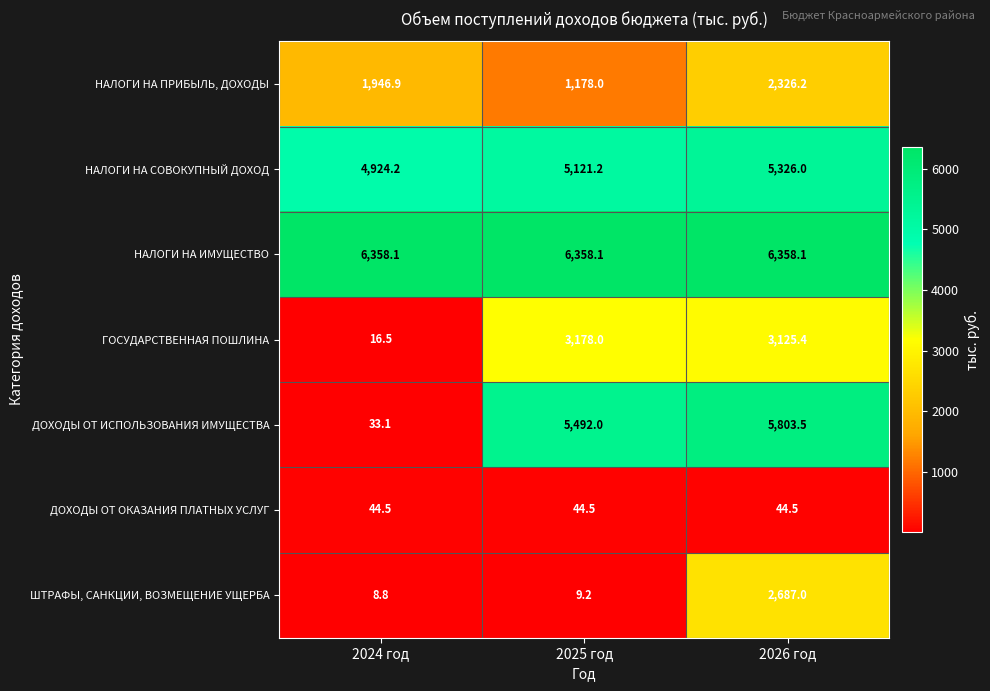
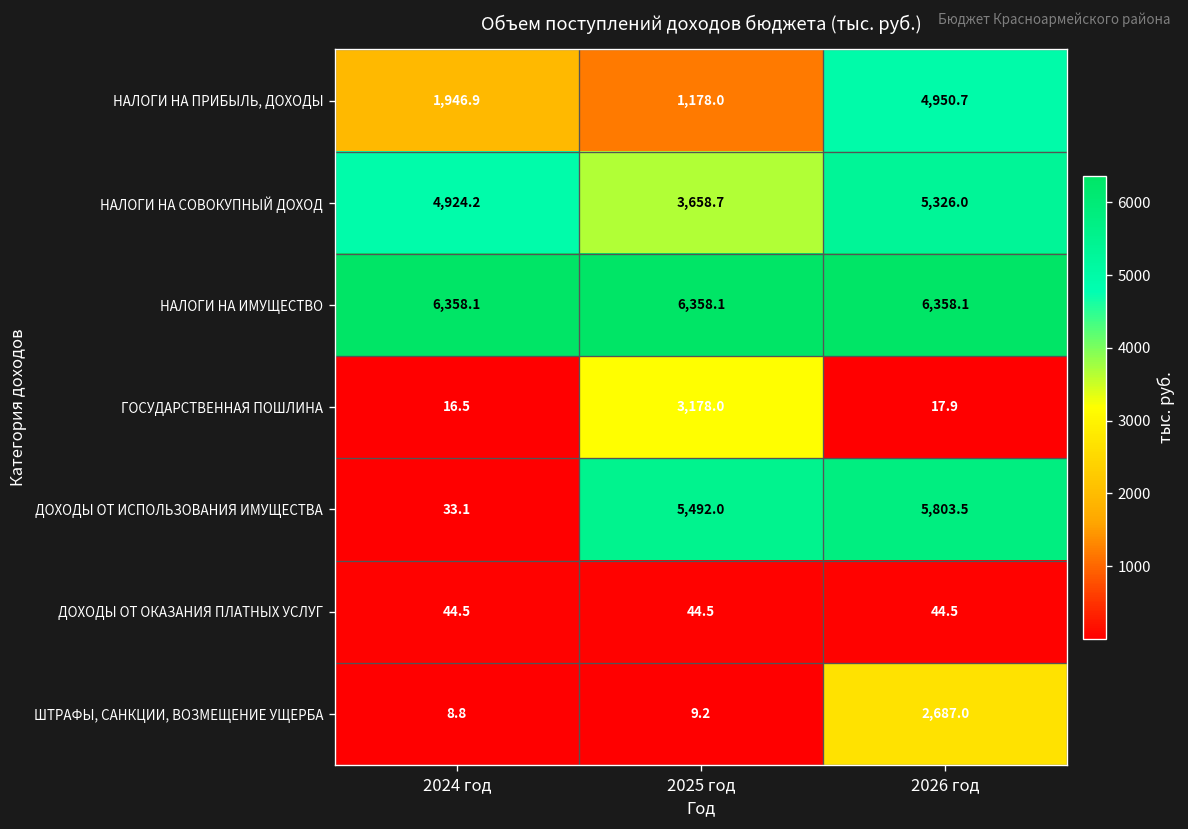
  {
    "НАЛОГИ НА ПРИБЫЛЬ, ДОХОДЫ": {
      "2024 год": "1,946.9",
      "2025 год": "1,178.0",
-     "2026 год": "2,326.2"
+     "2026 год": "4,950.7"
    },
    "НАЛОГИ НА СОВОКУПНЫЙ ДОХОД": {
      "2024 год": "4,924.2",
-     "2025 год": "5,121.2",
+     "2025 год": "3,658.7",
      "2026 год": "5,326.0"
    },
    "НАЛОГИ НА ИМУЩЕСТВО": {
      "2024 год": "6,358.1",
      "2025 год": "6,358.1",
      "2026 год": "6,358.1"
    },
    "ГОСУДАРСТВЕННАЯ ПОШЛИНА": {
      "2024 год": "16.5",
      "2025 год": "3,178.0",
-     "2026 год": "3,125.4"
+     "2026 год": "17.9"
    },
    "ДОХОДЫ ОТ ИСПОЛЬЗОВАНИЯ ИМУЩЕСТВА": {
      "2024 год": "33.1",
      "2025 год": "5,492.0",
      "2026 год": "5,803.5"
    },
    "ДОХОДЫ ОТ ОКАЗАНИЯ ПЛАТНЫХ УСЛУГ": {
      "2024 год": "44.5",
      "2025 год": "44.5",
      "2026 год": "44.5"
    },
    "ШТРАФЫ, САНКЦИИ, ВОЗМЕЩЕНИЕ УЩЕРБА": {
      "2024 год": "8.8",
      "2025 год": "9.2",
      "2026 год": "2,687.0"
    }
  }
